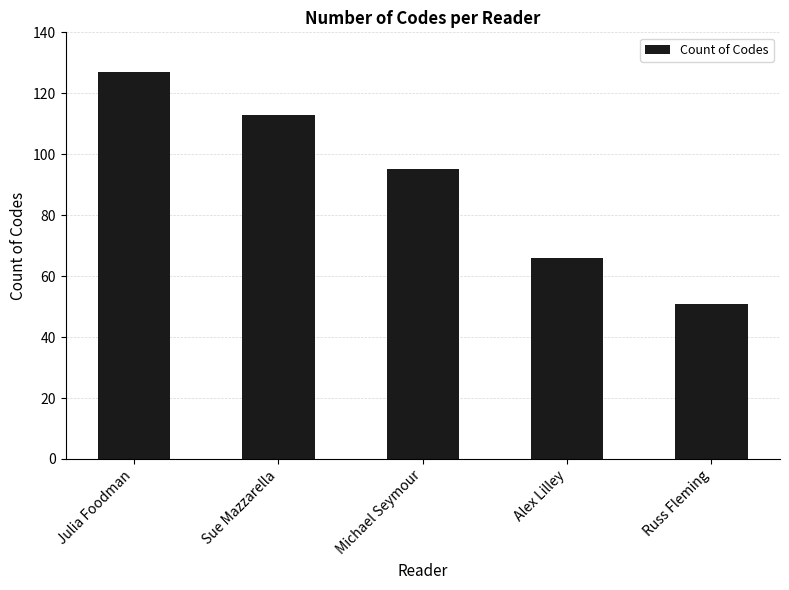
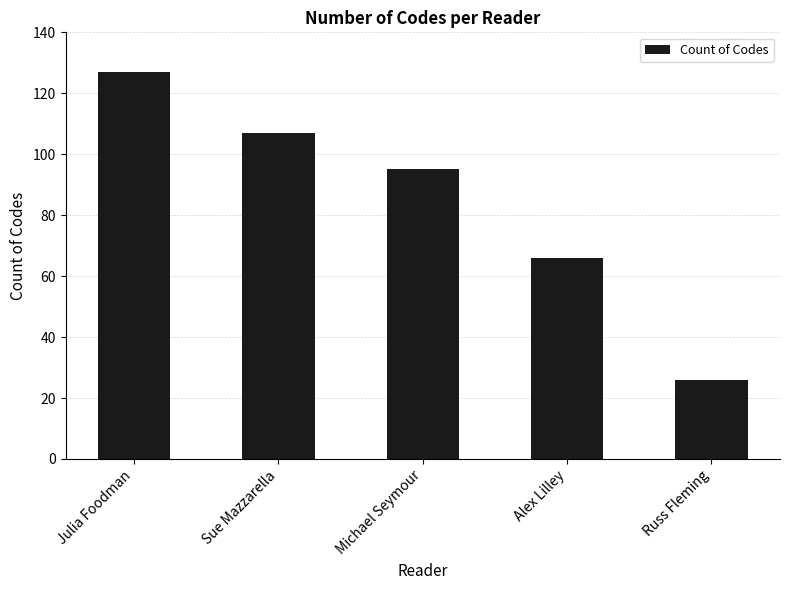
  {
    "Julia Foodman": 127,
-   "Sue Mazzarella": 113,
+   "Sue Mazzarella": 107,
    "Michael Seymour": 95,
    "Alex Lilley": 66,
-   "Russ Fleming": 51
+   "Russ Fleming": 26
  }
